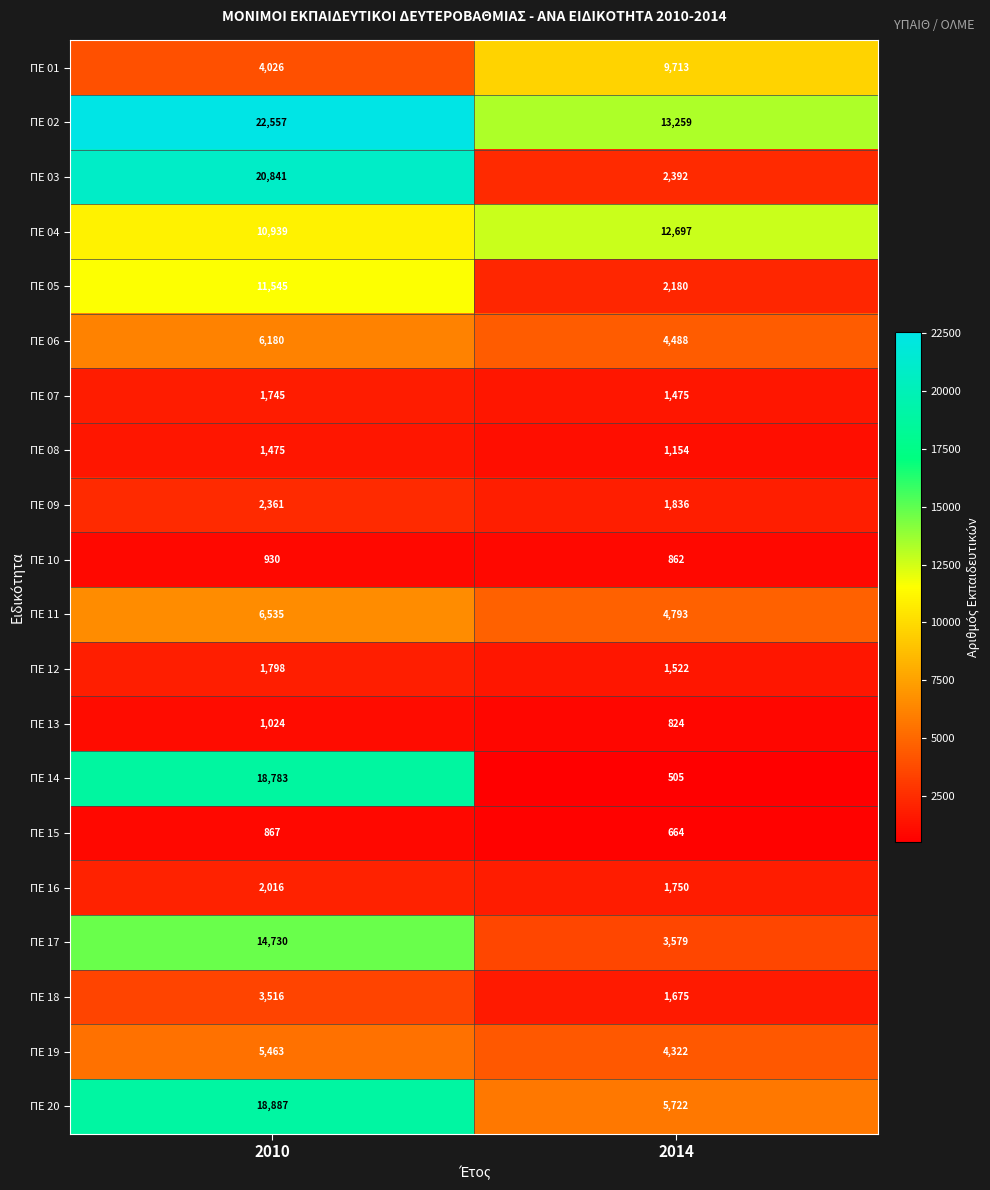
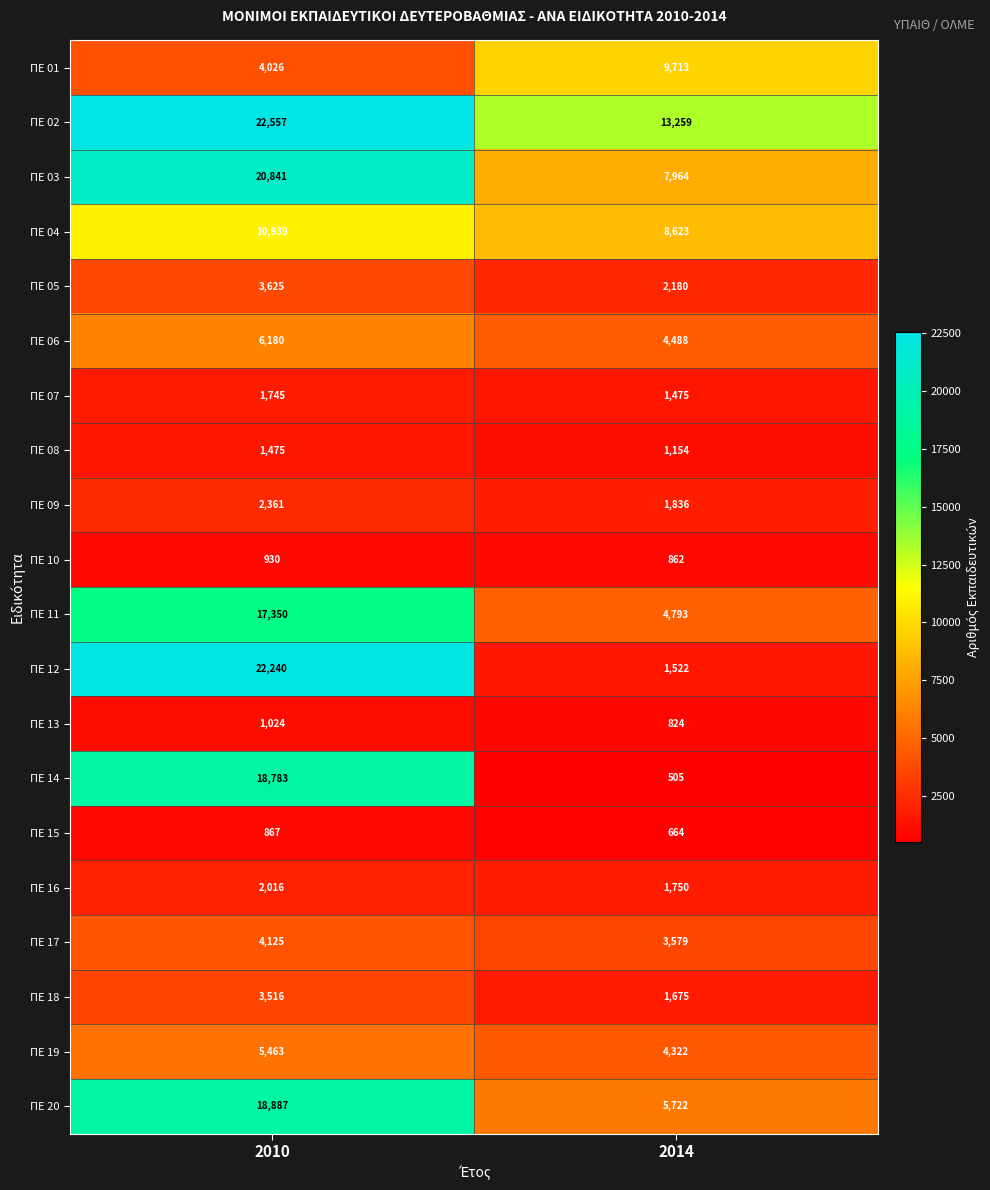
  {
    "ΠΕ 01": {
      "2010": "4,026",
      "2014": "9,713"
    },
    "ΠΕ 02": {
      "2010": "22,557",
      "2014": "13,259"
    },
    "ΠΕ 03": {
      "2010": "20,841",
-     "2014": "2,392"
+     "2014": "7,964"
    },
    "ΠΕ 04": {
      "2010": "10,939",
-     "2014": "12,697"
+     "2014": "8,623"
    },
    "ΠΕ 05": {
-     "2010": "11,545",
+     "2010": "3,625",
      "2014": "2,180"
    },
    "ΠΕ 06": {
      "2010": "6,180",
      "2014": "4,488"
    },
    "ΠΕ 07": {
      "2010": "1,745",
      "2014": "1,475"
    },
    "ΠΕ 08": {
      "2010": "1,475",
      "2014": "1,154"
    },
    "ΠΕ 09": {
      "2010": "2,361",
      "2014": "1,836"
    },
    "ΠΕ 10": {
      "2010": "930",
      "2014": "862"
    },
    "ΠΕ 11": {
-     "2010": "6,535",
+     "2010": "17,350",
      "2014": "4,793"
    },
    "ΠΕ 12": {
-     "2010": "1,798",
+     "2010": "22,240",
      "2014": "1,522"
    },
    "ΠΕ 13": {
      "2010": "1,024",
      "2014": "824"
    },
    "ΠΕ 14": {
      "2010": "18,783",
      "2014": "505"
    },
    "ΠΕ 15": {
      "2010": "867",
      "2014": "664"
    },
    "ΠΕ 16": {
      "2010": "2,016",
      "2014": "1,750"
    },
    "ΠΕ 17": {
-     "2010": "14,730",
+     "2010": "4,125",
      "2014": "3,579"
    },
    "ΠΕ 18": {
      "2010": "3,516",
      "2014": "1,675"
    },
    "ΠΕ 19": {
      "2010": "5,463",
      "2014": "4,322"
    },
    "ΠΕ 20": {
      "2010": "18,887",
      "2014": "5,722"
    }
  }
